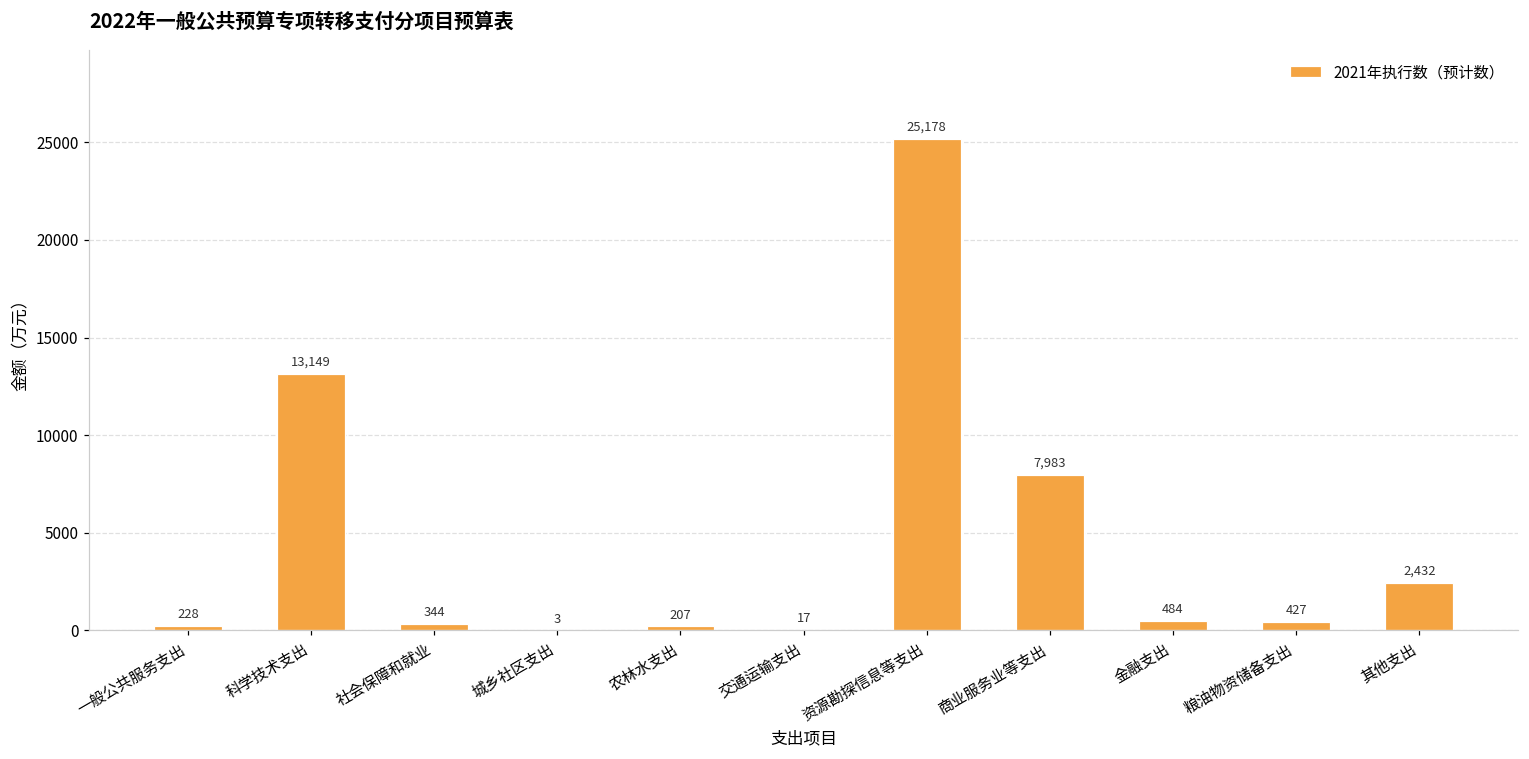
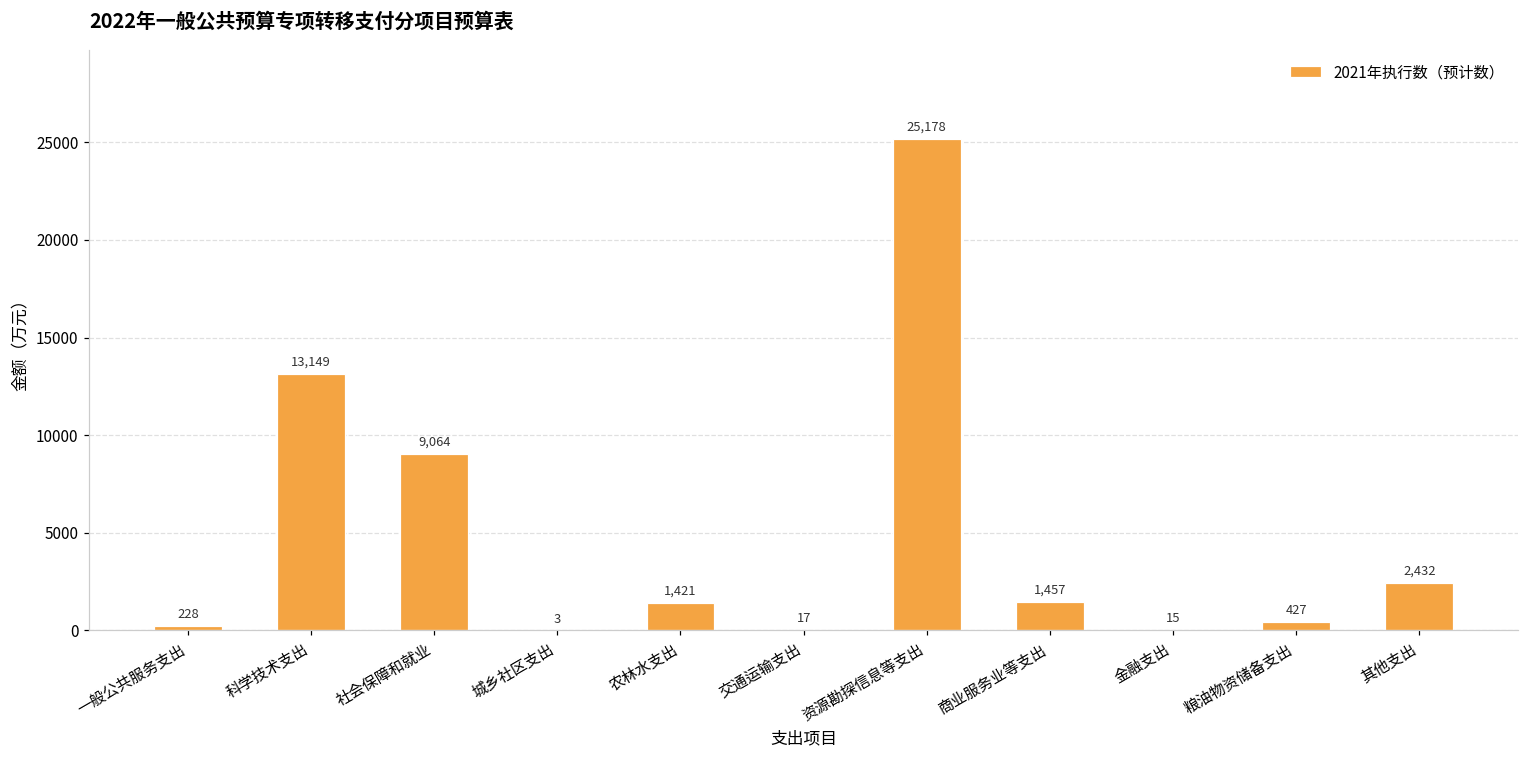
  {
    "一般公共服务支出": "228",
    "科学技术支出": "13,149",
-   "社会保障和就业": "344",
+   "社会保障和就业": "9,064",
    "城乡社区支出": "3",
-   "农林水支出": "207",
+   "农林水支出": "1,421",
    "交通运输支出": "17",
    "资源勘探信息等支出": "25,178",
-   "商业服务业等支出": "7,983",
-   "金融支出": "484",
+   "商业服务业等支出": "1,457",
+   "金融支出": "15",
    "粮油物资储备支出": "427",
    "其他支出": "2,432"
  }
